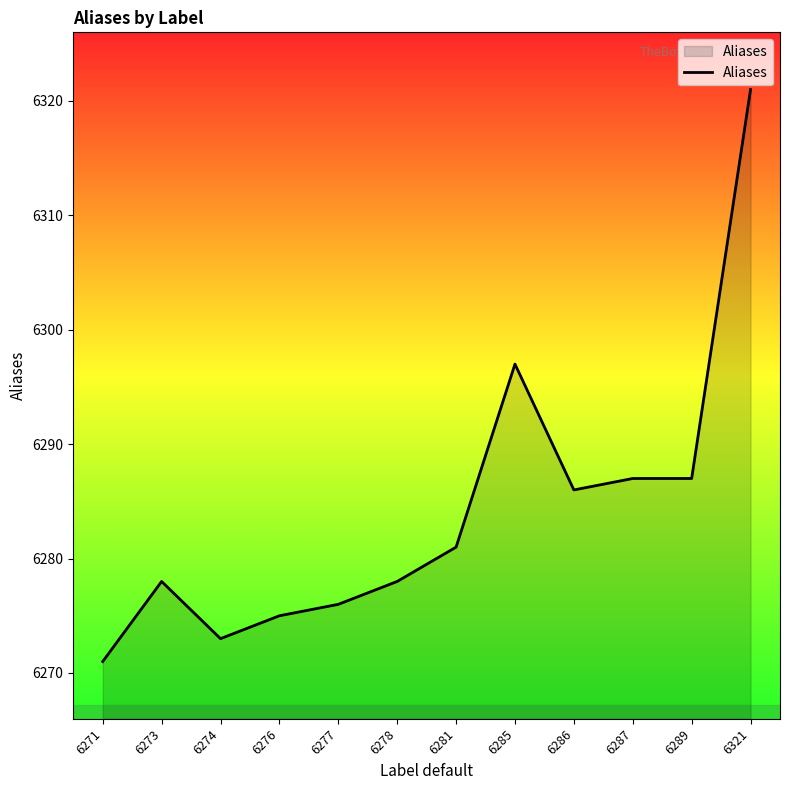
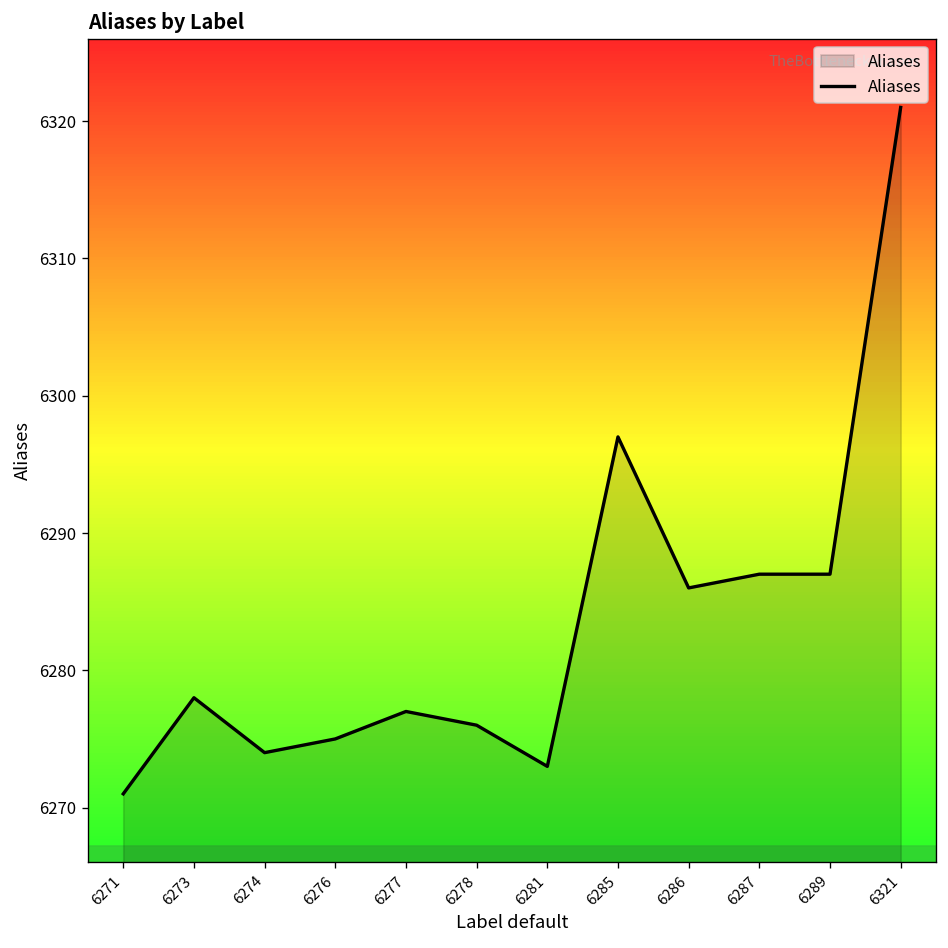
  {
    "6271": 6271,
    "6273": 6278,
-   "6274": 6273,
+   "6274": 6274,
    "6276": 6275,
-   "6277": 6276,
-   "6278": 6278,
-   "6281": 6281,
+   "6277": 6277,
+   "6278": 6276,
+   "6281": 6273,
    "6285": 6297,
    "6286": 6286,
    "6287": 6287,
    "6289": 6287,
    "6321": 6321
  }
